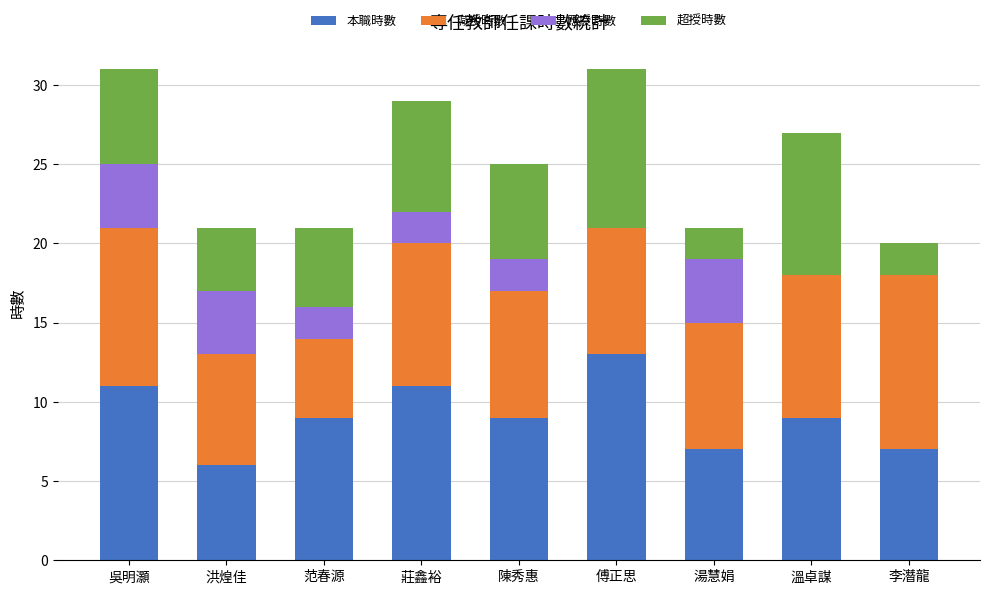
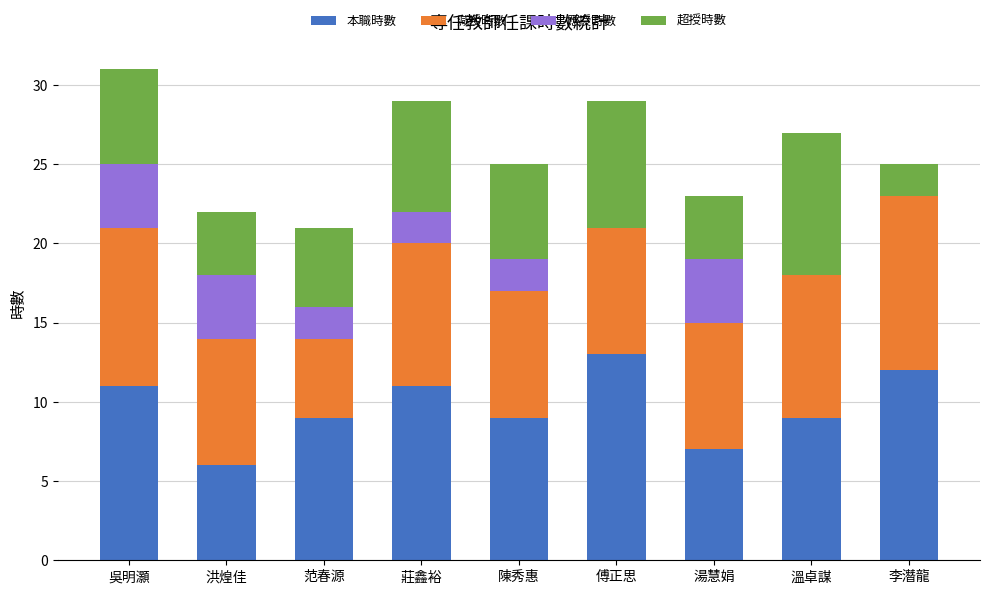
  {
    "本職時數": {
      "吳明灝": 11,
      "洪煌佳": 6,
      "范春源": 9,
      "莊鑫裕": 11,
      "陳秀惠": 9,
      "傅正思": 13,
      "湯慧娟": 7,
      "溫卓謀": 9,
-     "李潛龍": 7
+     "李潛龍": 12
    },
    "減授時數": {
      "吳明灝": 10,
-     "洪煌佳": 7,
+     "洪煌佳": 8,
      "范春源": 5,
      "莊鑫裕": 9,
      "陳秀惠": 8,
      "傅正思": 8,
      "湯慧娟": 8,
      "溫卓謀": 9,
      "李潛龍": 11
    },
    "應授時數": {
      "吳明灝": 4,
      "洪煌佳": 4,
      "范春源": 2,
      "莊鑫裕": 2,
      "陳秀惠": 2,
      "傅正思": 0,
      "湯慧娟": 4,
      "溫卓謀": 0,
      "李潛龍": 0
    },
    "超授時數": {
      "吳明灝": 6,
      "洪煌佳": 4,
      "范春源": 5,
      "莊鑫裕": 7,
      "陳秀惠": 6,
-     "傅正思": 10,
-     "湯慧娟": 2,
+     "傅正思": 8,
+     "湯慧娟": 4,
      "溫卓謀": 9,
      "李潛龍": 2
    }
  }
